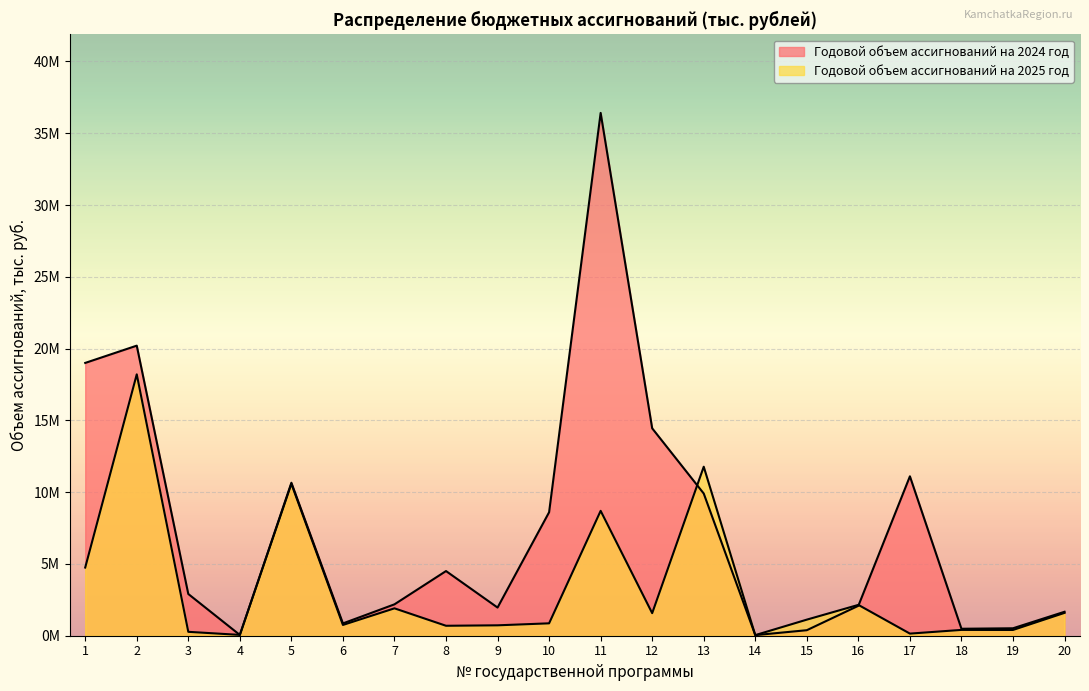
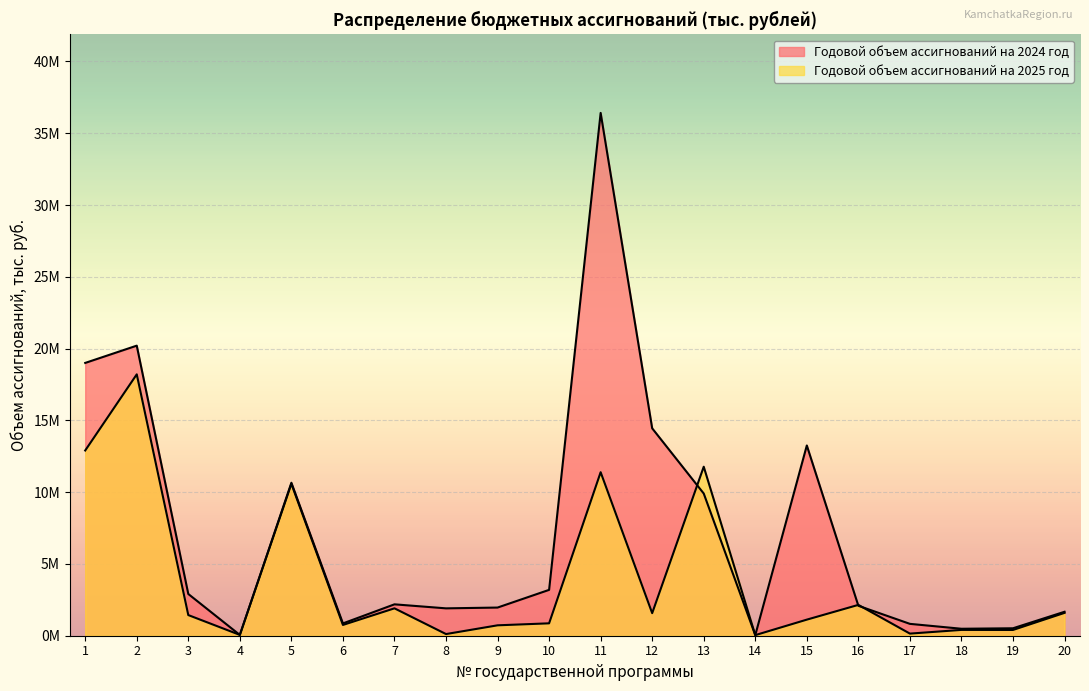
  {
    "Годовой объем ассигнований на 2024 год": {
      "1": 19000000,
      "2": 20200000,
      "3": 2900000,
      "7": 2200000,
-     "8": 4500000,
+     "8": 1900000,
      "9": 2000000,
-     "10": 8600000,
+     "10": 3200000,
      "11": 36400000,
      "12": 14400000,
      "13": 9900000,
-     "15": 400000,
-     "17": 11100000
+     "15": 13300000,
+     "17": 800000
    },
    "Годовой объем ассигнований на 2025 год": {
-     "1": 4700000,
+     "1": 12900000,
      "2": 18200000,
-     "3": 300000,
+     "3": 1400000,
      "7": 1900000,
-     "8": 700000,
+     "8": 100000,
      "9": 700000,
      "10": 900000,
-     "11": 8700000,
+     "11": 11400000,
      "12": 1600000,
      "13": 11800000,
      "15": 1100000,
      "17": 100000
    }
  }
